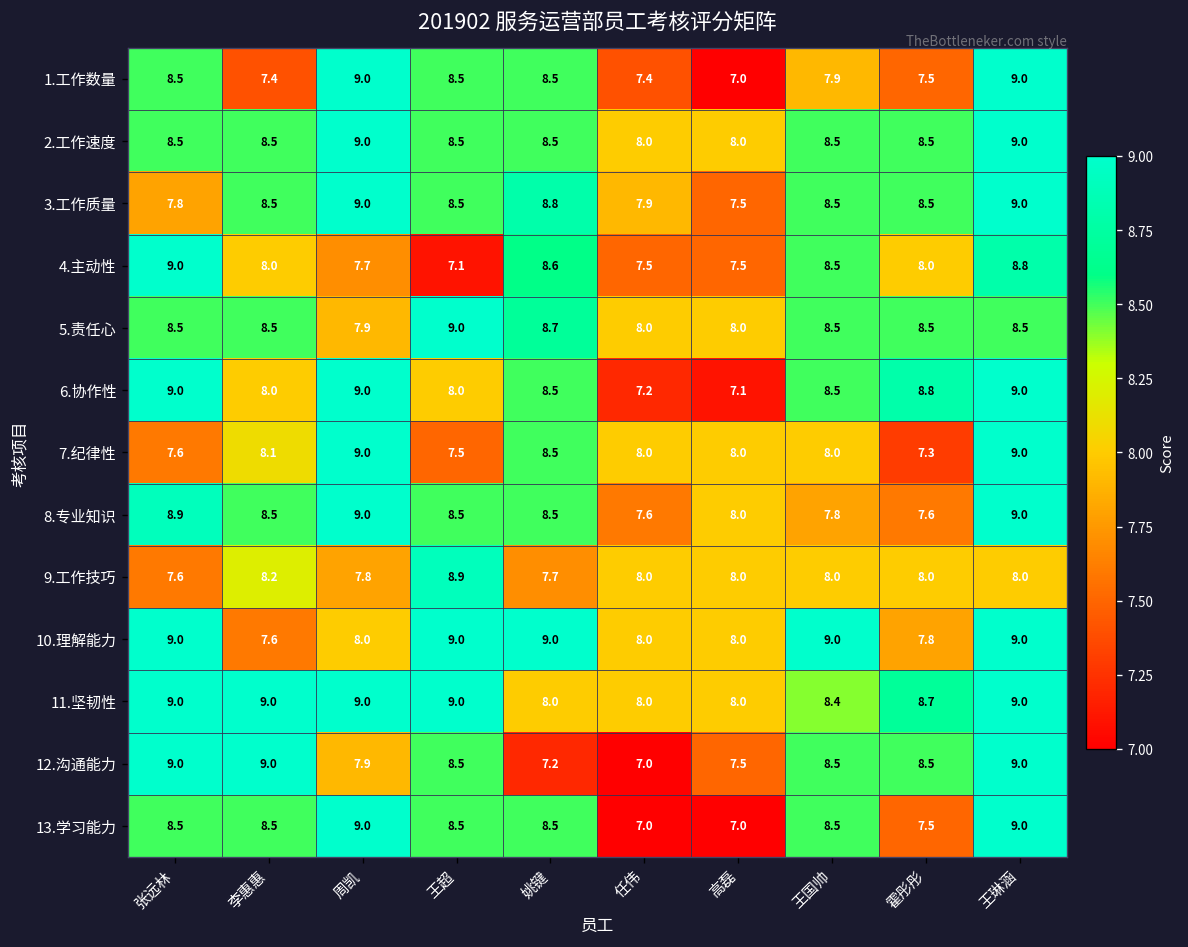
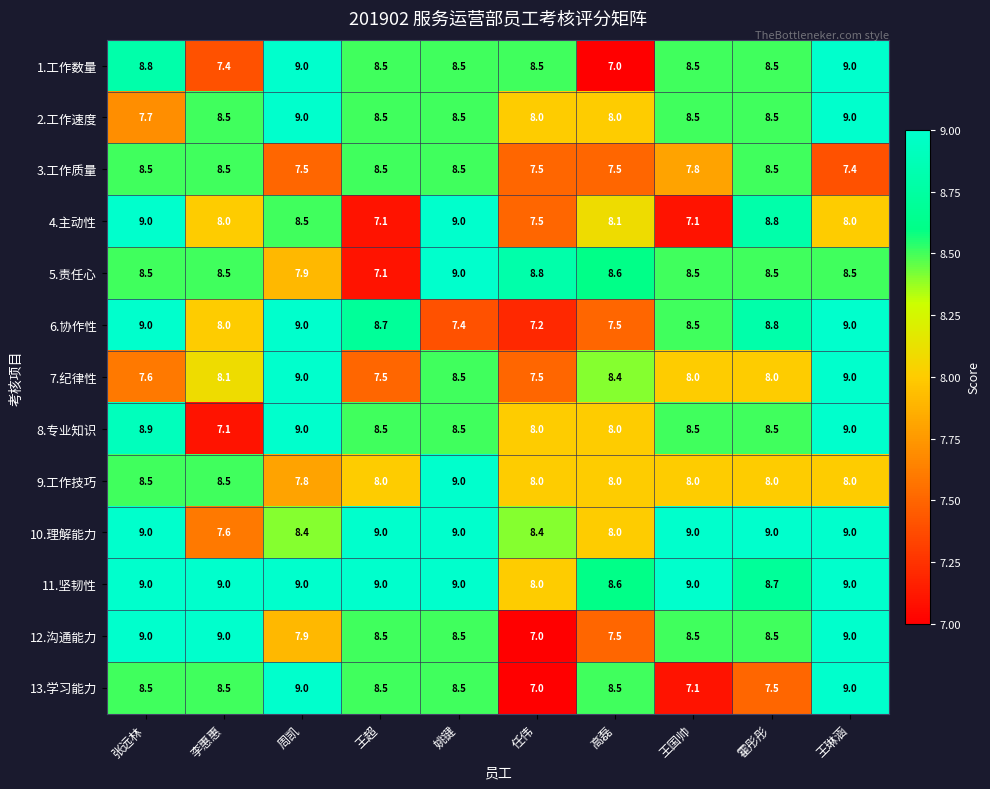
  {
    "1.工作数量": {
-     "张远林": 8.5,
+     "张远林": 8.8,
      "李惠惠": 7.4,
      "周凯": 9.0,
      "王超": 8.5,
      "姚键": 8.5,
-     "任伟": 7.4,
+     "任伟": 8.5,
      "高磊": 7.0,
-     "王国帅": 7.9,
-     "霍彤彤": 7.5,
+     "王国帅": 8.5,
+     "霍彤彤": 8.5,
      "王琳涵": 9.0
    },
    "2.工作速度": {
-     "张远林": 8.5,
+     "张远林": 7.7,
      "李惠惠": 8.5,
      "周凯": 9.0,
      "王超": 8.5,
      "姚键": 8.5,
      "任伟": 8.0,
      "高磊": 8.0,
      "王国帅": 8.5,
      "霍彤彤": 8.5,
      "王琳涵": 9.0
    },
    "3.工作质量": {
-     "张远林": 7.8,
+     "张远林": 8.5,
      "李惠惠": 8.5,
-     "周凯": 9.0,
+     "周凯": 7.5,
      "王超": 8.5,
-     "姚键": 8.8,
-     "任伟": 7.9,
+     "姚键": 8.5,
+     "任伟": 7.5,
      "高磊": 7.5,
-     "王国帅": 8.5,
+     "王国帅": 7.8,
      "霍彤彤": 8.5,
-     "王琳涵": 9.0
+     "王琳涵": 7.4
    },
    "4.主动性": {
      "张远林": 9.0,
      "李惠惠": 8.0,
-     "周凯": 7.7,
+     "周凯": 8.5,
      "王超": 7.1,
-     "姚键": 8.6,
+     "姚键": 9.0,
      "任伟": 7.5,
-     "高磊": 7.5,
-     "王国帅": 8.5,
-     "霍彤彤": 8.0,
-     "王琳涵": 8.8
+     "高磊": 8.1,
+     "王国帅": 7.1,
+     "霍彤彤": 8.8,
+     "王琳涵": 8.0
    },
    "5.责任心": {
      "张远林": 8.5,
      "李惠惠": 8.5,
      "周凯": 7.9,
-     "王超": 9.0,
-     "姚键": 8.7,
-     "任伟": 8.0,
-     "高磊": 8.0,
+     "王超": 7.1,
+     "姚键": 9.0,
+     "任伟": 8.8,
+     "高磊": 8.6,
      "王国帅": 8.5,
      "霍彤彤": 8.5,
      "王琳涵": 8.5
    },
    "6.协作性": {
      "张远林": 9.0,
      "李惠惠": 8.0,
      "周凯": 9.0,
-     "王超": 8.0,
-     "姚键": 8.5,
+     "王超": 8.7,
+     "姚键": 7.4,
      "任伟": 7.2,
-     "高磊": 7.1,
+     "高磊": 7.5,
      "王国帅": 8.5,
      "霍彤彤": 8.8,
      "王琳涵": 9.0
    },
    "7.纪律性": {
      "张远林": 7.6,
      "李惠惠": 8.1,
      "周凯": 9.0,
      "王超": 7.5,
      "姚键": 8.5,
-     "任伟": 8.0,
-     "高磊": 8.0,
+     "任伟": 7.5,
+     "高磊": 8.4,
      "王国帅": 8.0,
-     "霍彤彤": 7.3,
+     "霍彤彤": 8.0,
      "王琳涵": 9.0
    },
    "8.专业知识": {
      "张远林": 8.9,
-     "李惠惠": 8.5,
+     "李惠惠": 7.1,
      "周凯": 9.0,
      "王超": 8.5,
      "姚键": 8.5,
-     "任伟": 7.6,
+     "任伟": 8.0,
      "高磊": 8.0,
-     "王国帅": 7.8,
-     "霍彤彤": 7.6,
+     "王国帅": 8.5,
+     "霍彤彤": 8.5,
      "王琳涵": 9.0
    },
    "9.工作技巧": {
-     "张远林": 7.6,
-     "李惠惠": 8.2,
+     "张远林": 8.5,
+     "李惠惠": 8.5,
      "周凯": 7.8,
-     "王超": 8.9,
-     "姚键": 7.7,
+     "王超": 8.0,
+     "姚键": 9.0,
      "任伟": 8.0,
      "高磊": 8.0,
      "王国帅": 8.0,
      "霍彤彤": 8.0,
      "王琳涵": 8.0
    },
    "10.理解能力": {
      "张远林": 9.0,
      "李惠惠": 7.6,
-     "周凯": 8.0,
+     "周凯": 8.4,
      "王超": 9.0,
      "姚键": 9.0,
-     "任伟": 8.0,
+     "任伟": 8.4,
      "高磊": 8.0,
      "王国帅": 9.0,
-     "霍彤彤": 7.8,
+     "霍彤彤": 9.0,
      "王琳涵": 9.0
    },
    "11.坚韧性": {
      "张远林": 9.0,
      "李惠惠": 9.0,
      "周凯": 9.0,
      "王超": 9.0,
-     "姚键": 8.0,
+     "姚键": 9.0,
      "任伟": 8.0,
-     "高磊": 8.0,
-     "王国帅": 8.4,
+     "高磊": 8.6,
+     "王国帅": 9.0,
      "霍彤彤": 8.7,
      "王琳涵": 9.0
    },
    "12.沟通能力": {
      "张远林": 9.0,
      "李惠惠": 9.0,
      "周凯": 7.9,
      "王超": 8.5,
-     "姚键": 7.2,
+     "姚键": 8.5,
      "任伟": 7.0,
      "高磊": 7.5,
      "王国帅": 8.5,
      "霍彤彤": 8.5,
      "王琳涵": 9.0
    },
    "13.学习能力": {
      "张远林": 8.5,
      "李惠惠": 8.5,
      "周凯": 9.0,
      "王超": 8.5,
      "姚键": 8.5,
      "任伟": 7.0,
-     "高磊": 7.0,
-     "王国帅": 8.5,
+     "高磊": 8.5,
+     "王国帅": 7.1,
      "霍彤彤": 7.5,
      "王琳涵": 9.0
    }
  }
